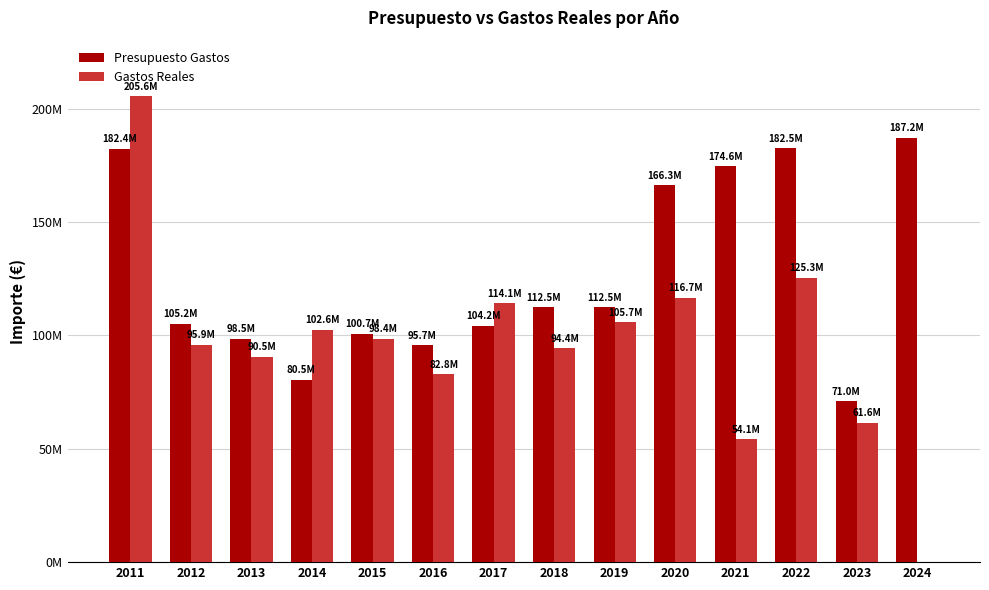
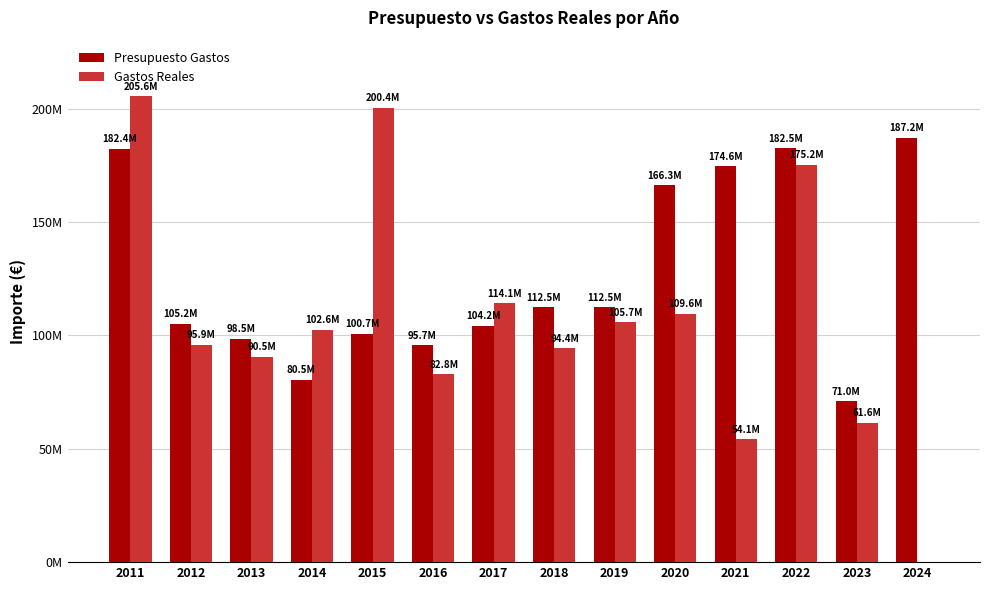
  {
    "Presupuesto Gastos": {
      "2011": "182.4M",
      "2012": "105.2M",
      "2013": "98.5M",
      "2014": "80.5M",
      "2015": "100.7M",
      "2016": "95.7M",
      "2017": "104.2M",
      "2018": "112.5M",
      "2019": "112.5M",
      "2020": "166.3M",
      "2021": "174.6M",
      "2022": "182.5M",
      "2023": "71.0M",
      "2024": "187.2M"
    },
    "Gastos Reales": {
      "2011": "205.6M",
      "2012": "95.9M",
      "2013": "90.5M",
      "2014": "102.6M",
-     "2015": "98.4M",
+     "2015": "200.4M",
      "2016": "82.8M",
      "2017": "114.1M",
      "2018": "94.4M",
      "2019": "105.7M",
-     "2020": "116.7M",
+     "2020": "109.6M",
      "2021": "54.1M",
-     "2022": "125.3M",
+     "2022": "175.2M",
      "2023": "61.6M"
    }
  }
